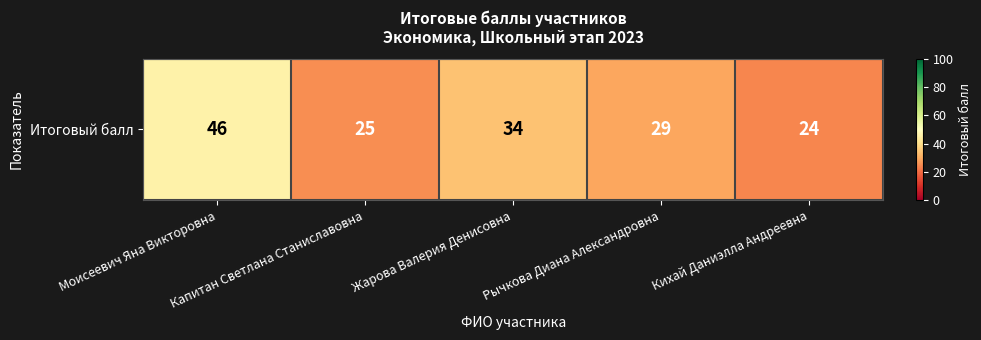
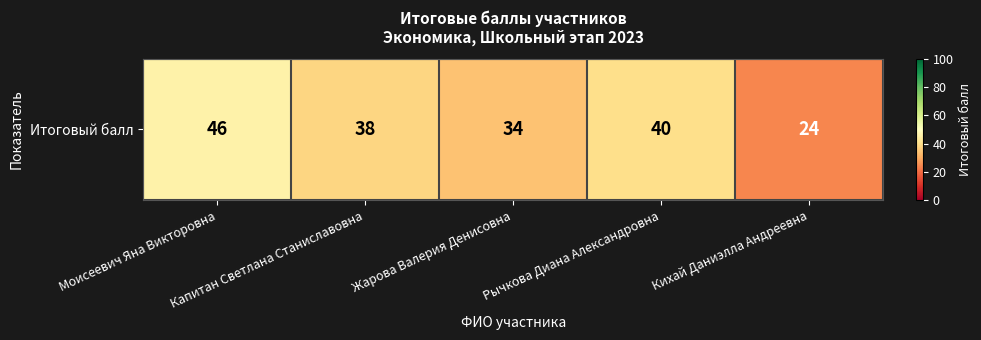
  {
    "Итоговый балл": {
      "Моисеевич Яна Викторовна": 46,
-     "Капитан Светлана Станиславовна": 25,
+     "Капитан Светлана Станиславовна": 38,
      "Жарова Валерия Денисовна": 34,
-     "Рычкова Диана Александровна": 29,
+     "Рычкова Диана Александровна": 40,
      "Кихай Даниэлла Андреевна": 24
    }
  }
